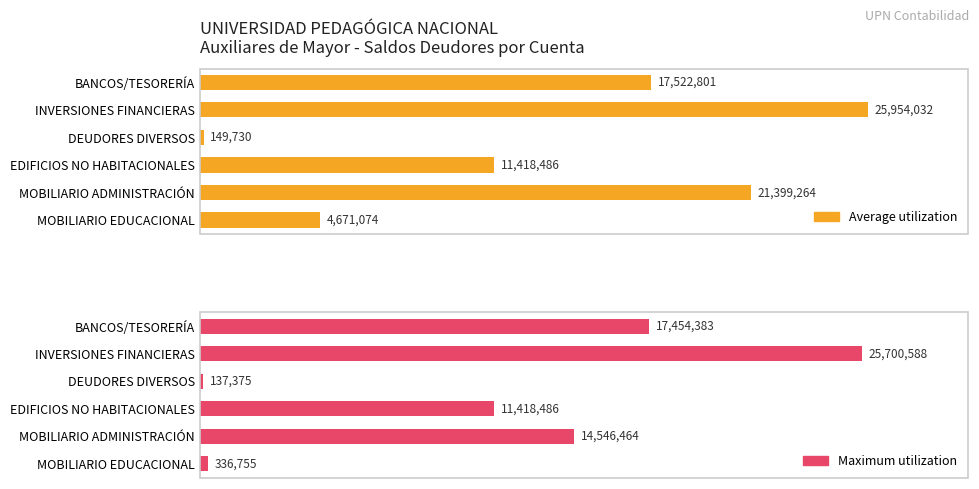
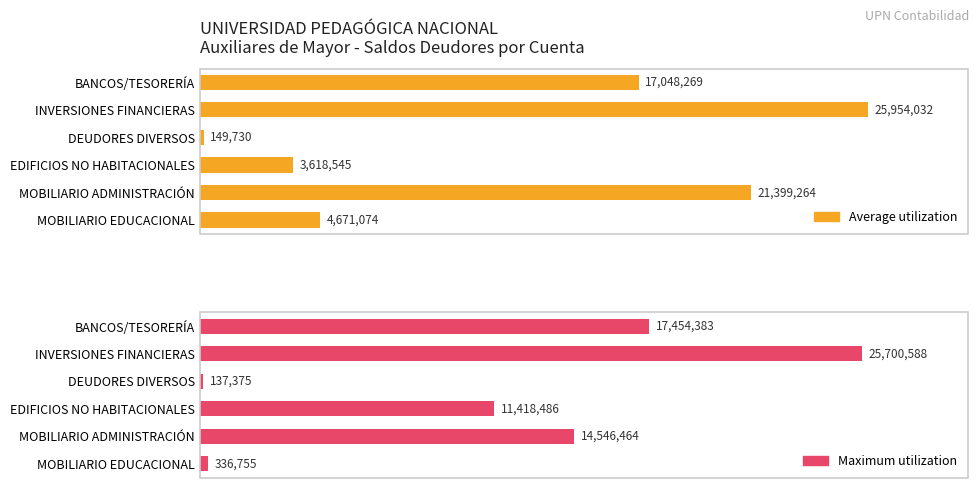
  {
    "UNIVERSIDAD PEDAGÓGICA NACIONAL Auxiliares de Mayor - Saldos Deudores por Cuenta": {
-     "BANCOS/TESORERÍA": "17,522,801",
+     "BANCOS/TESORERÍA": "17,048,269",
      "INVERSIONES FINANCIERAS": "25,954,032",
      "DEUDORES DIVERSOS": "149,730",
-     "EDIFICIOS NO HABITACIONALES": "11,418,486",
+     "EDIFICIOS NO HABITACIONALES": "3,618,545",
      "MOBILIARIO ADMINISTRACIÓN": "21,399,264",
      "MOBILIARIO EDUCACIONAL": "4,671,074"
    }
  }
